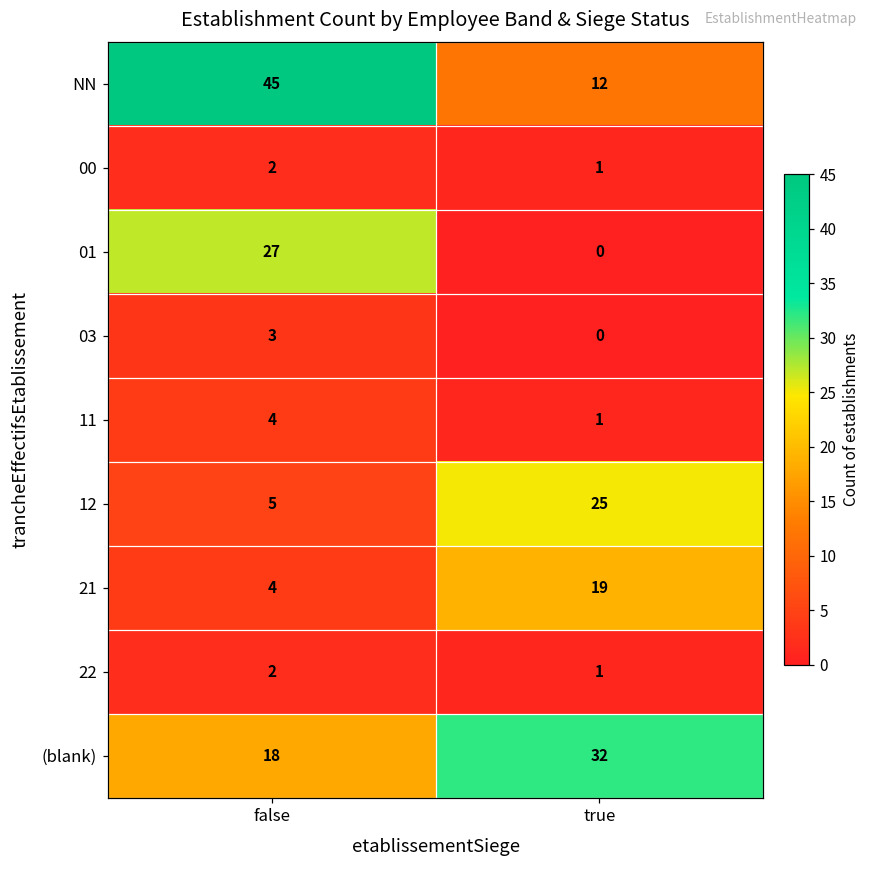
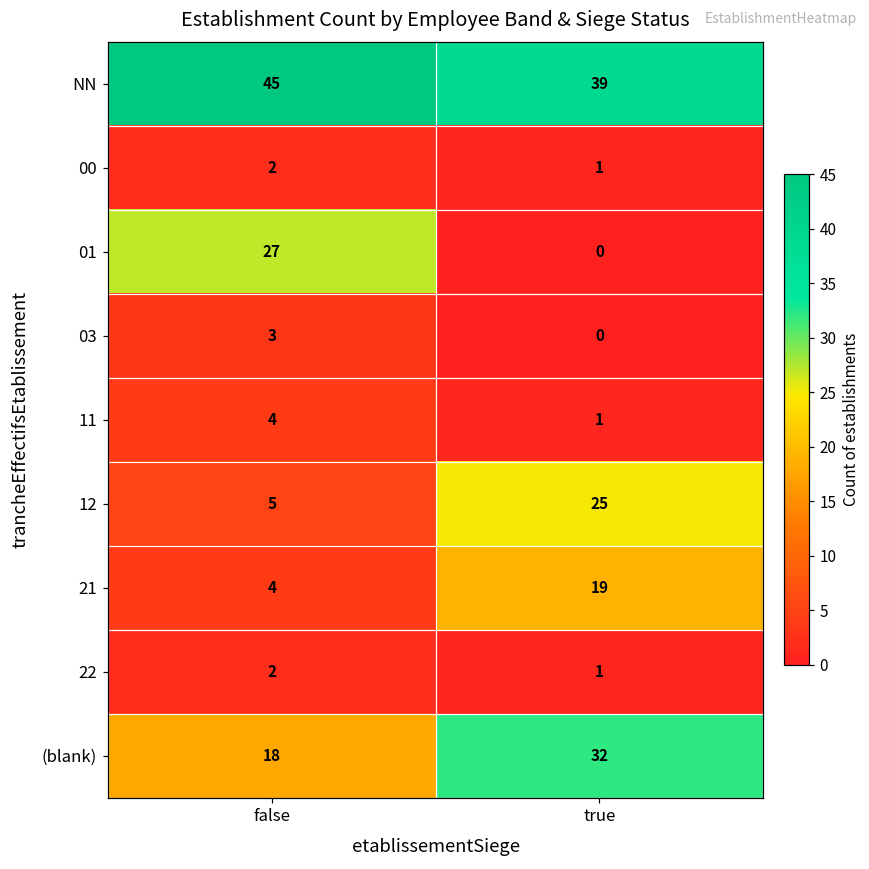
  {
    "NN": {
      "false": 45,
-     "true": 12
+     "true": 39
    },
    "00": {
      "false": 2,
      "true": 1
    },
    "01": {
      "false": 27,
      "true": 0
    },
    "03": {
      "false": 3,
      "true": 0
    },
    "11": {
      "false": 4,
      "true": 1
    },
    "12": {
      "false": 5,
      "true": 25
    },
    "21": {
      "false": 4,
      "true": 19
    },
    "22": {
      "false": 2,
      "true": 1
    },
    "(blank)": {
      "false": 18,
      "true": 32
    }
  }
